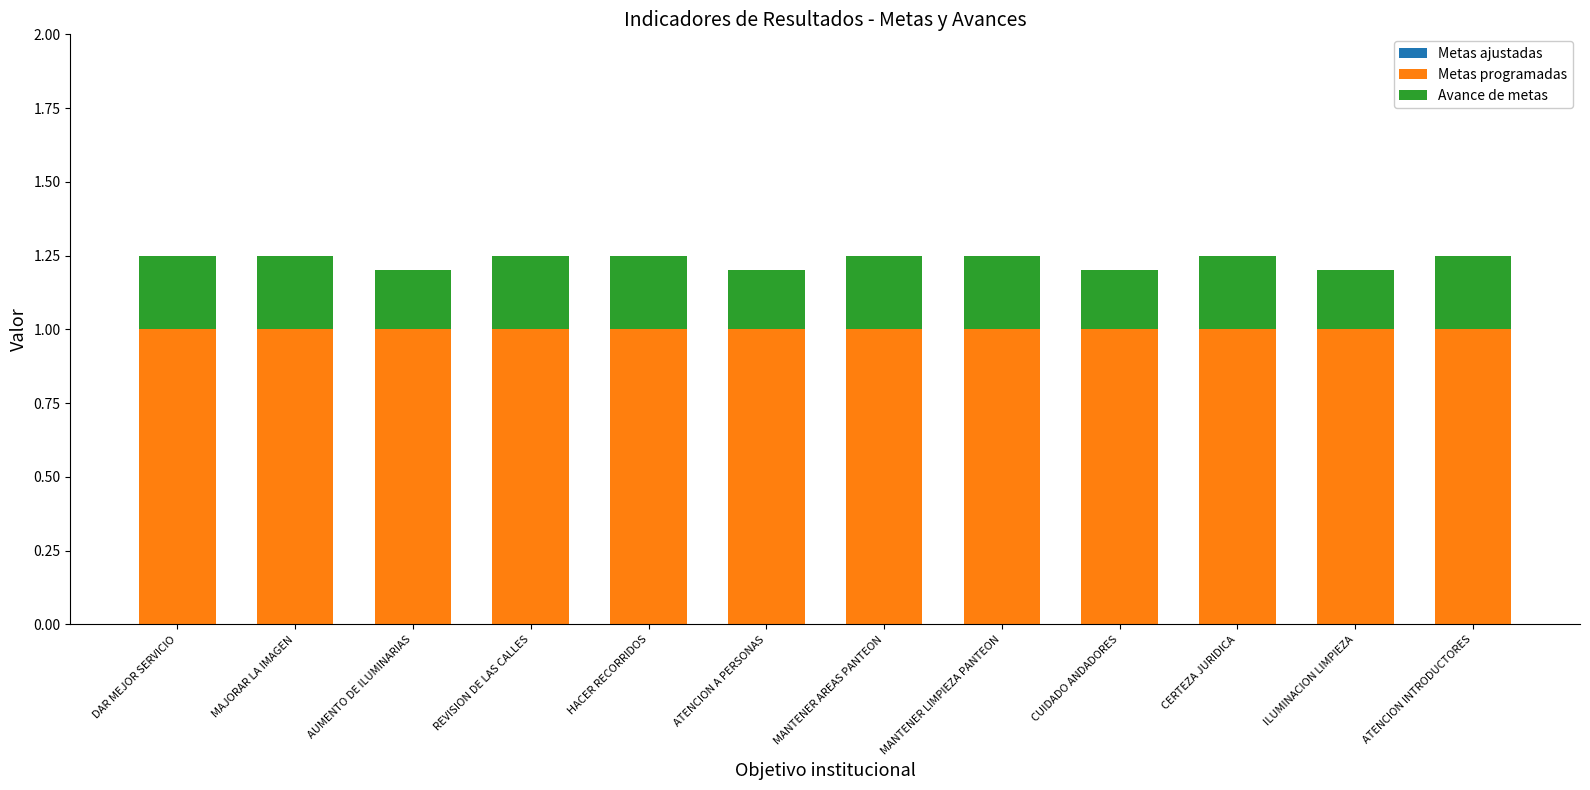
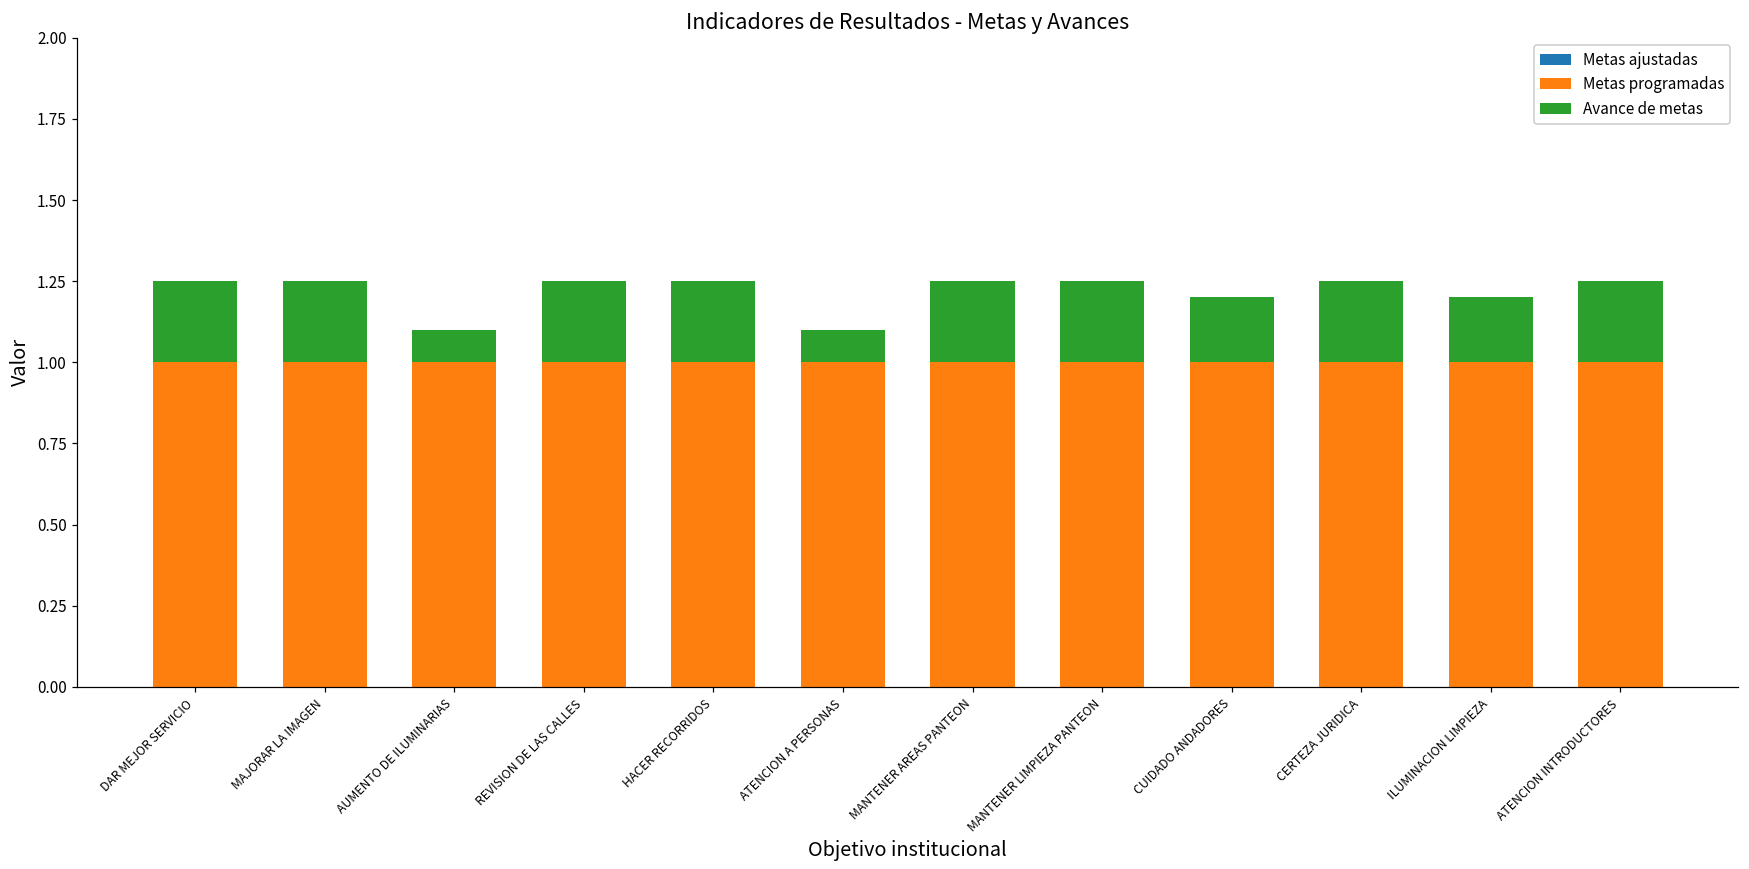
  {
    "Metas ajustadas": {
      "DAR MEJOR SERVICIO": 0.0,
      "MAJORAR LA IMAGEN": 0.0,
      "AUMENTO DE ILUMINARIAS": 0.0,
      "REVISION DE LAS CALLES": 0.0,
      "HACER RECORRIDOS": 0.0,
      "ATENCION A PERSONAS": 0.0,
      "MANTENER AREAS PANTEON": 0.0,
      "MANTENER LIMPIEZA PANTEON": 0.0,
      "CUIDADO ANDADORES": 0.0,
      "CERTEZA JURIDICA": 0.0,
      "ILUMINACION LIMPIEZA": 0.0,
      "ATENCION INTRODUCTORES": 0.0
    },
    "Metas programadas": {
      "DAR MEJOR SERVICIO": 1.0,
      "MAJORAR LA IMAGEN": 1.0,
      "AUMENTO DE ILUMINARIAS": 1.0,
      "REVISION DE LAS CALLES": 1.0,
      "HACER RECORRIDOS": 1.0,
      "ATENCION A PERSONAS": 1.0,
      "MANTENER AREAS PANTEON": 1.0,
      "MANTENER LIMPIEZA PANTEON": 1.0,
      "CUIDADO ANDADORES": 1.0,
      "CERTEZA JURIDICA": 1.0,
      "ILUMINACION LIMPIEZA": 1.0,
      "ATENCION INTRODUCTORES": 1.0
    },
    "Avance de metas": {
      "DAR MEJOR SERVICIO": 0.25,
      "MAJORAR LA IMAGEN": 0.25,
-     "AUMENTO DE ILUMINARIAS": 0.2,
+     "AUMENTO DE ILUMINARIAS": 0.1,
      "REVISION DE LAS CALLES": 0.25,
      "HACER RECORRIDOS": 0.25,
-     "ATENCION A PERSONAS": 0.2,
+     "ATENCION A PERSONAS": 0.1,
      "MANTENER AREAS PANTEON": 0.25,
      "MANTENER LIMPIEZA PANTEON": 0.25,
      "CUIDADO ANDADORES": 0.2,
      "CERTEZA JURIDICA": 0.25,
      "ILUMINACION LIMPIEZA": 0.2,
      "ATENCION INTRODUCTORES": 0.25
    }
  }
